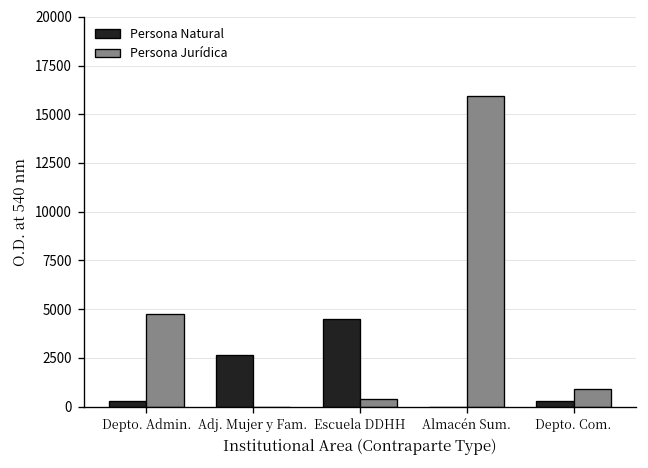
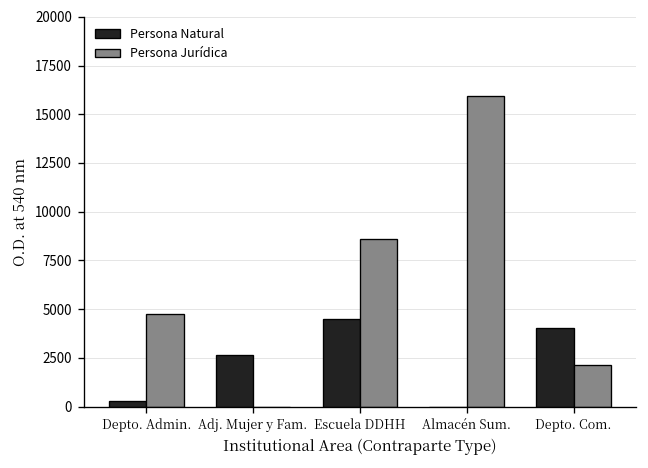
  {
    "Persona Natural": {
      "Depto. Admin.": 300,
      "Adj. Mujer y Fam.": 2700,
      "Escuela DDHH": 4500,
      "Almacén Sum.": 0,
-     "Depto. Com.": 300
+     "Depto. Com.": 4100
    },
    "Persona Jurídica": {
      "Depto. Admin.": 4700,
      "Adj. Mujer y Fam.": 0,
-     "Escuela DDHH": 400,
+     "Escuela DDHH": 8600,
      "Almacén Sum.": 15900,
-     "Depto. Com.": 900
+     "Depto. Com.": 2100
    }
  }
